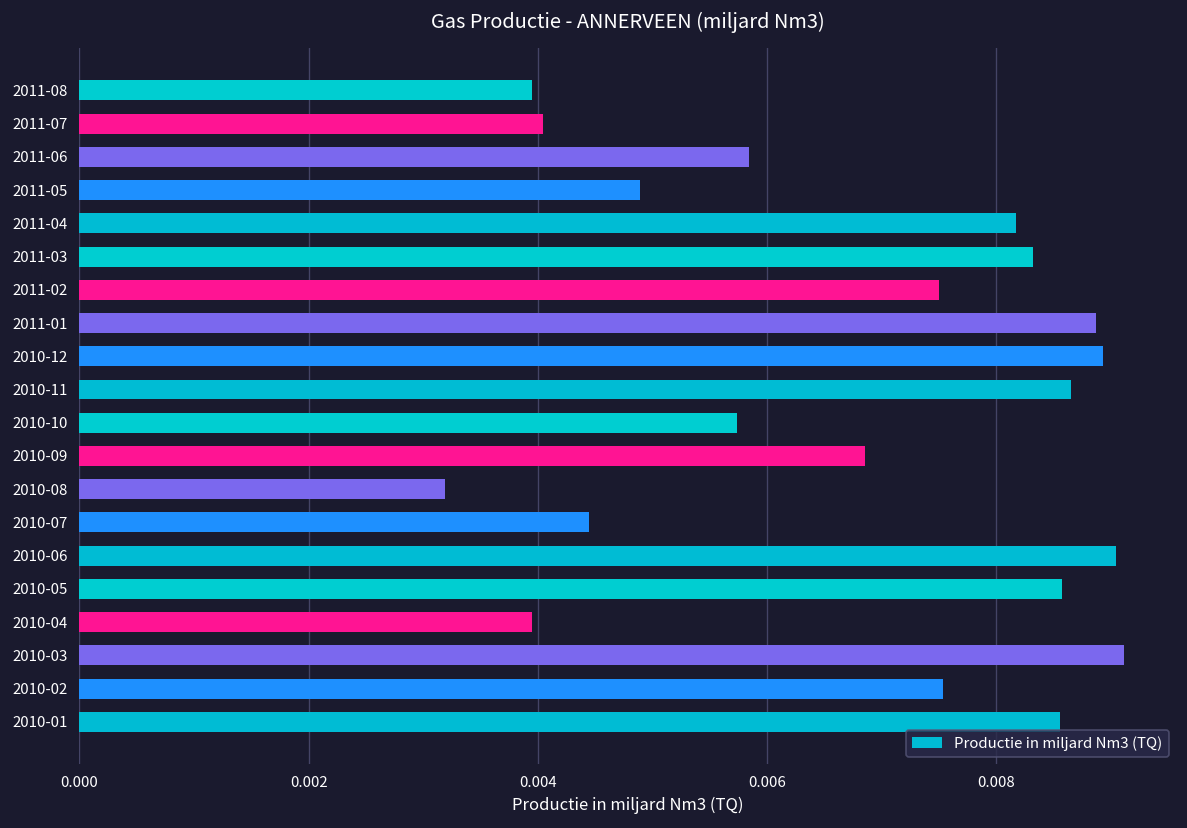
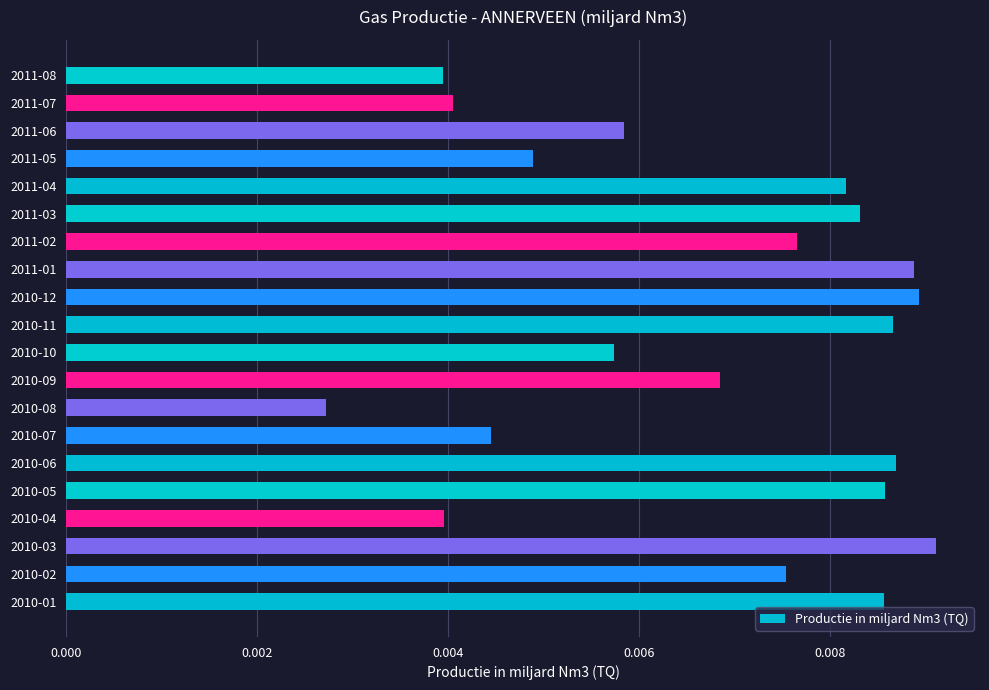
  {
    "2011-08": 0.0039,
    "2011-07": 0.0040,
    "2011-06": 0.0058,
    "2011-05": 0.0049,
    "2011-04": 0.0082,
    "2011-03": 0.0083,
-   "2011-02": 0.0075,
+   "2011-02": 0.0077,
    "2011-01": 0.0089,
    "2010-12": 0.0089,
    "2010-11": 0.0087,
    "2010-10": 0.0057,
    "2010-09": 0.0068,
-   "2010-08": 0.0032,
+   "2010-08": 0.0027,
    "2010-07": 0.0044,
-   "2010-06": 0.0090,
+   "2010-06": 0.0087,
    "2010-05": 0.0086,
    "2010-04": 0.0040,
    "2010-03": 0.0091,
    "2010-02": 0.0075,
    "2010-01": 0.0086
  }
